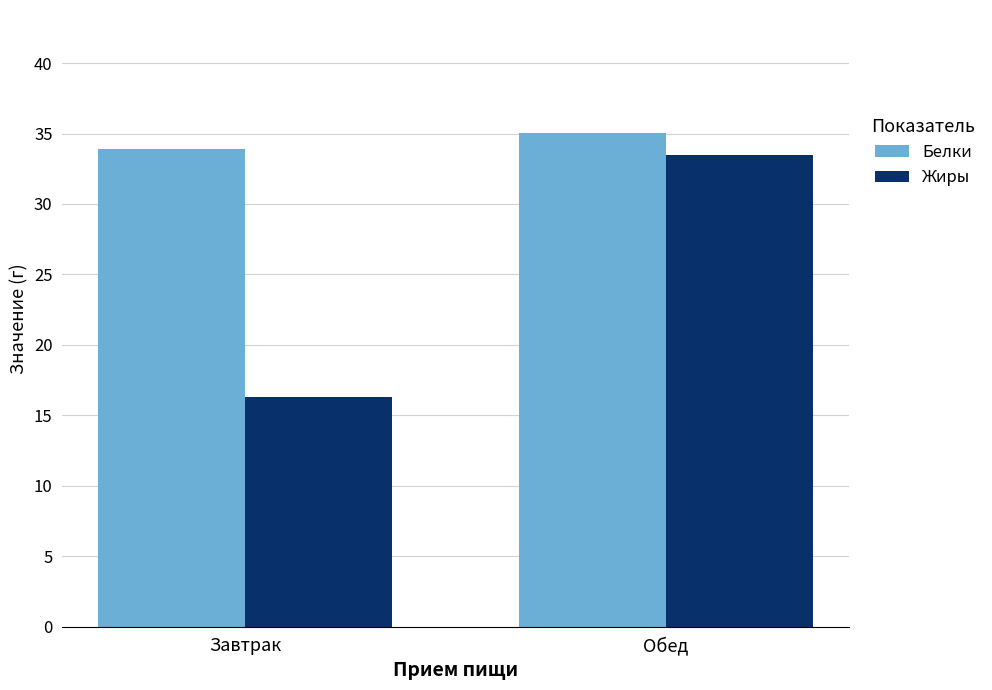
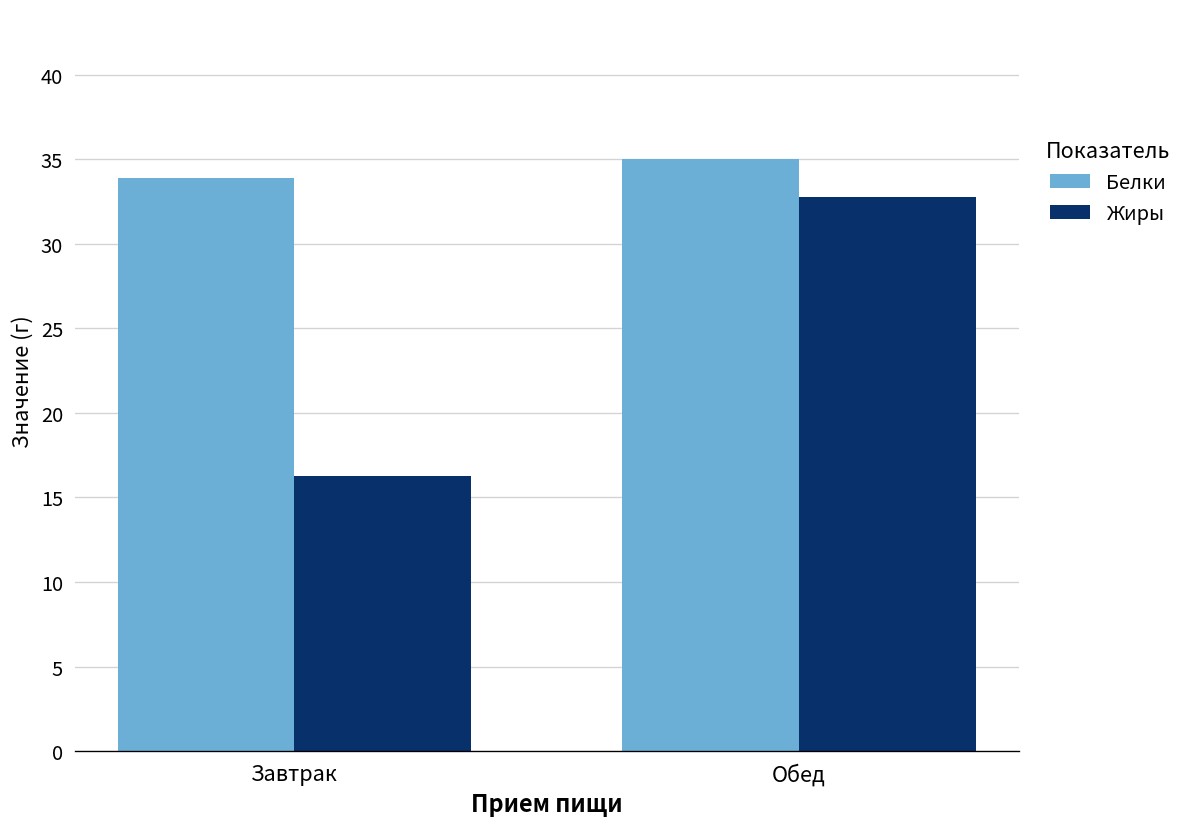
  {
    "Белки": {
      "Завтрак": 33.9,
      "Обед": 35.0
    },
    "Жиры": {
      "Завтрак": 16.3,
-     "Обед": 33.5
+     "Обед": 32.8
    }
  }
